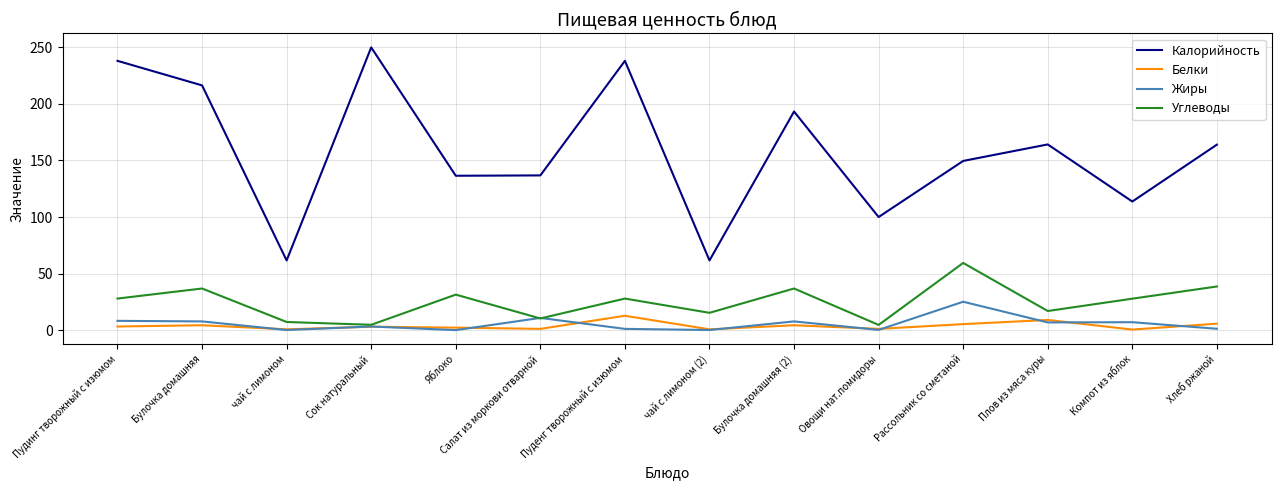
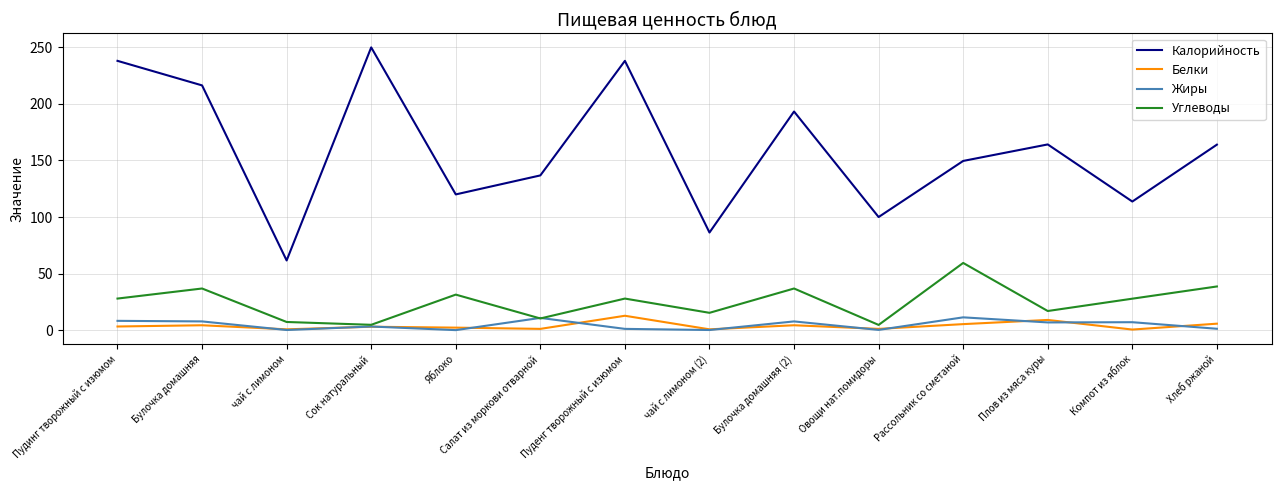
  {
    "Калорийность": {
      "Пудинг творожный с изюмом": 238,
      "Булочка домашняя": 216,
      "чай с лимоном": 62,
      "Сок натуральный": 250,
-     "Яблоко": 137,
+     "Яблоко": 120,
      "Салат из моркови отварной": 137,
      "Пуденг творожный с изюмом": 238,
-     "чай с лимоном (2)": 62,
+     "чай с лимоном (2)": 86,
      "Булочка домашняя (2)": 193,
      "Овощи нат.помидоры": 100,
      "Рассольник со сметаной": 150,
      "Плов из мяса куры": 164,
      "Компот из яблок": 114,
      "Хлеб ржаной": 164
    },
    "Белки": {
      "Пудинг творожный с изюмом": 3,
      "Булочка домашняя": 4,
      "Салат из моркови отварной": 1,
      "Пуденг творожный с изюмом": 13,
      "Булочка домашняя (2)": 4,
      "Рассольник со сметаной": 5,
      "Компот из яблок": 1,
      "Хлеб ржаной": 6
    },
    "Жиры": {
      "Пудинг творожный с изюмом": 8,
      "Булочка домашняя": 8,
      "Пуденг творожный с изюмом": 1,
      "Булочка домашняя (2)": 8,
-     "Рассольник со сметаной": 25,
+     "Рассольник со сметаной": 11,
      "Компот из яблок": 7,
      "Хлеб ржаной": 1
    },
    "Углеводы": {
      "Пудинг творожный с изюмом": 28,
      "Булочка домашняя": 37,
      "чай с лимоном": 7,
      "Яблоко": 31,
      "Пуденг творожный с изюмом": 28,
      "чай с лимоном (2)": 15,
      "Булочка домашняя (2)": 37,
      "Овощи нат.помидоры": 5,
      "Рассольник со сметаной": 59,
      "Плов из мяса куры": 17,
      "Компот из яблок": 28,
      "Хлеб ржаной": 39
    }
  }
